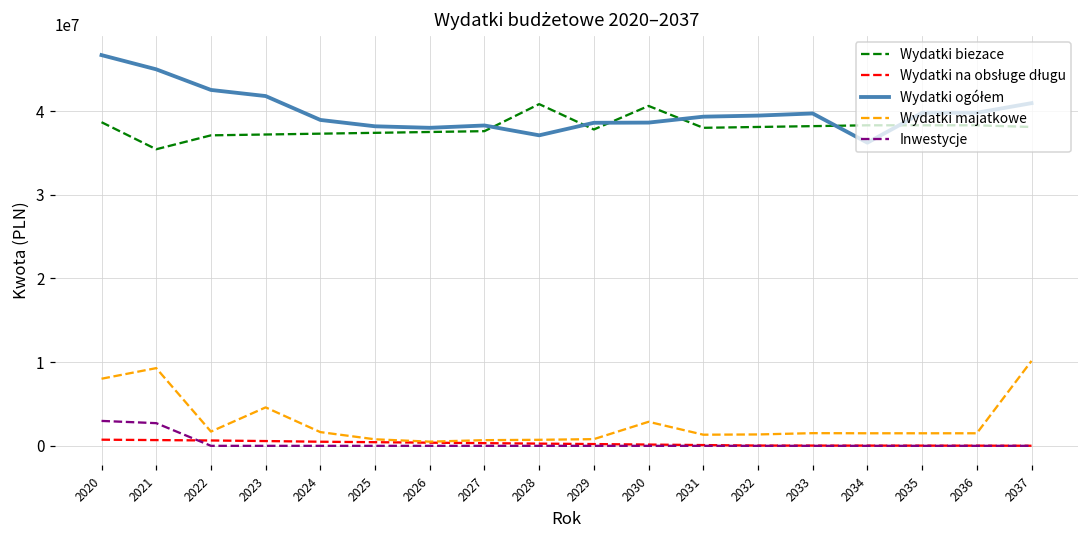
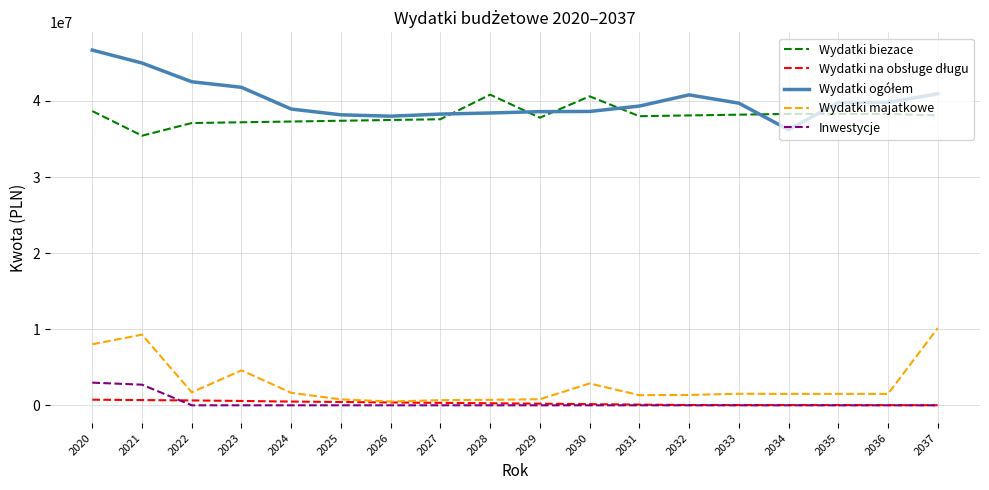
  {
    "Wydatki biezace": {
      "2020": 39000000,
      "2021": 35000000,
      "2022": 37000000,
      "2023": 37000000,
      "2024": 37000000,
      "2025": 37000000,
      "2026": 38000000,
      "2027": 38000000,
      "2028": 41000000,
      "2029": 38000000,
      "2030": 41000000,
      "2031": 38000000,
      "2032": 38000000,
      "2033": 38000000
    },
    "Wydatki na obsługe długu": {
      "2020": 1000000,
      "2021": 1000000,
      "2022": 1000000,
      "2023": 1000000,
      "2024": 0,
      "2025": 0
    },
    "Wydatki ogółem": {
      "2020": 47000000,
      "2021": 45000000,
      "2022": 43000000,
      "2023": 42000000,
      "2024": 39000000,
      "2025": 38000000,
      "2026": 38000000,
      "2027": 38000000,
-     "2028": 37000000,
+     "2028": 38000000,
      "2029": 39000000,
      "2030": 39000000,
      "2031": 39000000,
-     "2032": 39000000,
+     "2032": 41000000,
      "2033": 40000000
    },
    "Wydatki majatkowe": {
      "2020": 8000000,
      "2021": 9000000,
      "2022": 2000000,
      "2023": 5000000,
      "2024": 2000000,
      "2025": 1000000,
      "2027": 1000000,
      "2028": 1000000,
      "2029": 1000000,
      "2030": 3000000,
      "2031": 1000000,
      "2032": 1000000,
      "2033": 2000000,
      "2034": 2000000,
      "2035": 2000000,
      "2036": 2000000,
      "2037": 10000000
    },
    "Inwestycje": {
      "2020": 3000000,
      "2021": 3000000,
      "2022": 0,
      "2023": 0,
      "2024": 0,
      "2025": 0,
      "2026": 0
    }
  }
